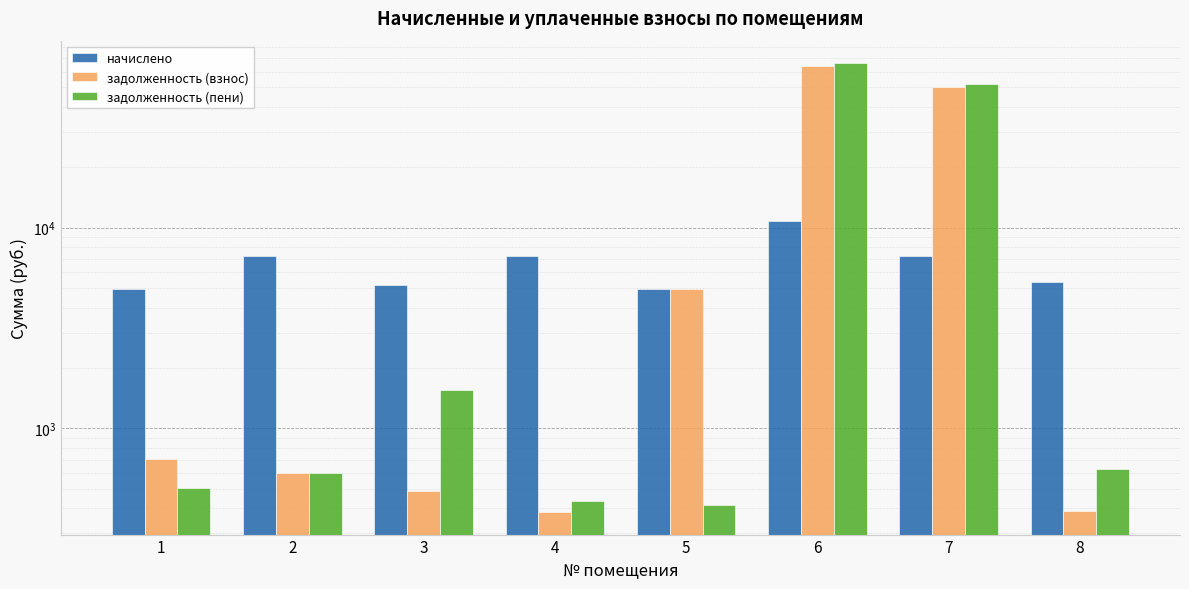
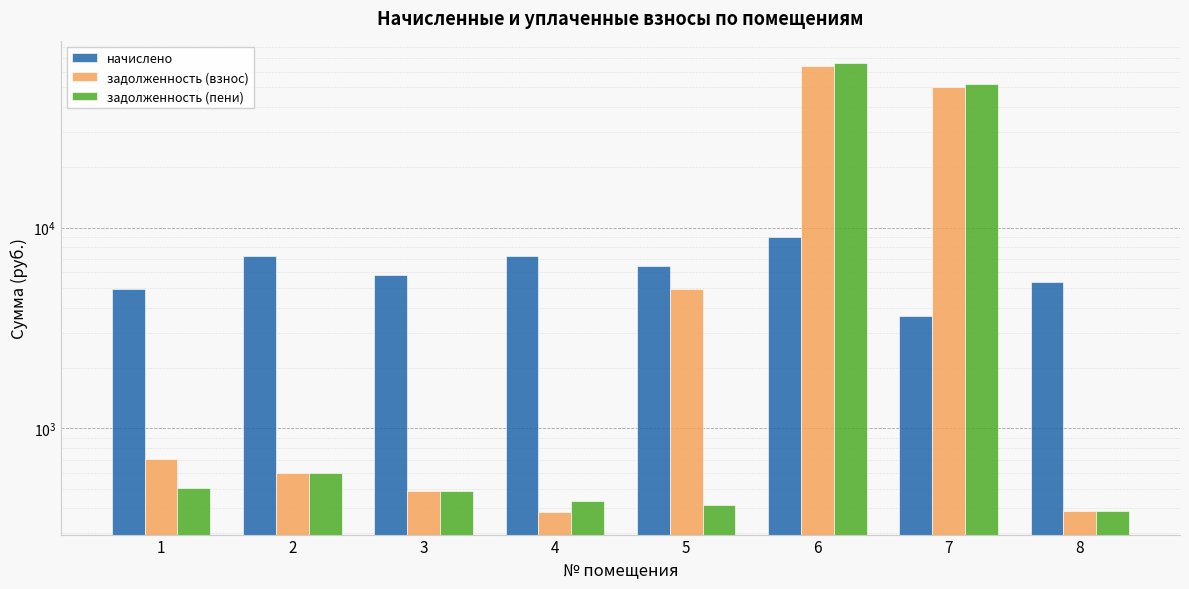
  {
    "начислено": {
      "1": 5000,
      "2": 7200,
-     "3": 5200,
+     "3": 5800,
      "4": 7200,
-     "5": 5000,
-     "6": 11000,
-     "7": 7300,
+     "5": 6400,
+     "6": 9000,
+     "7": 3600,
      "8": 5400
    },
    "задолженность (взнос)": {
      "1": 700,
      "2": 600,
      "3": 490,
      "4": 380,
      "5": 5000,
      "6": 64000,
      "7": 50000,
      "8": 390
    },
    "задолженность (пени)": {
      "1": 500,
      "2": 600,
-     "3": 1600,
+     "3": 490,
      "4": 440,
      "5": 410,
      "6": 66000,
      "7": 52000,
-     "8": 630
+     "8": 390
    }
  }
